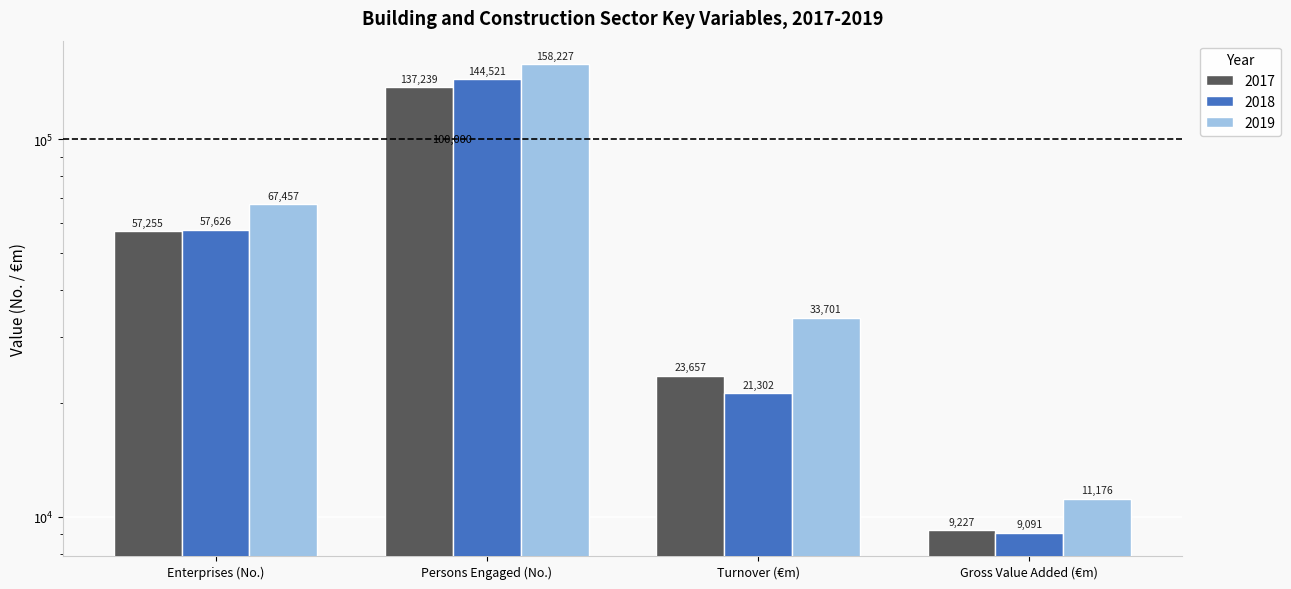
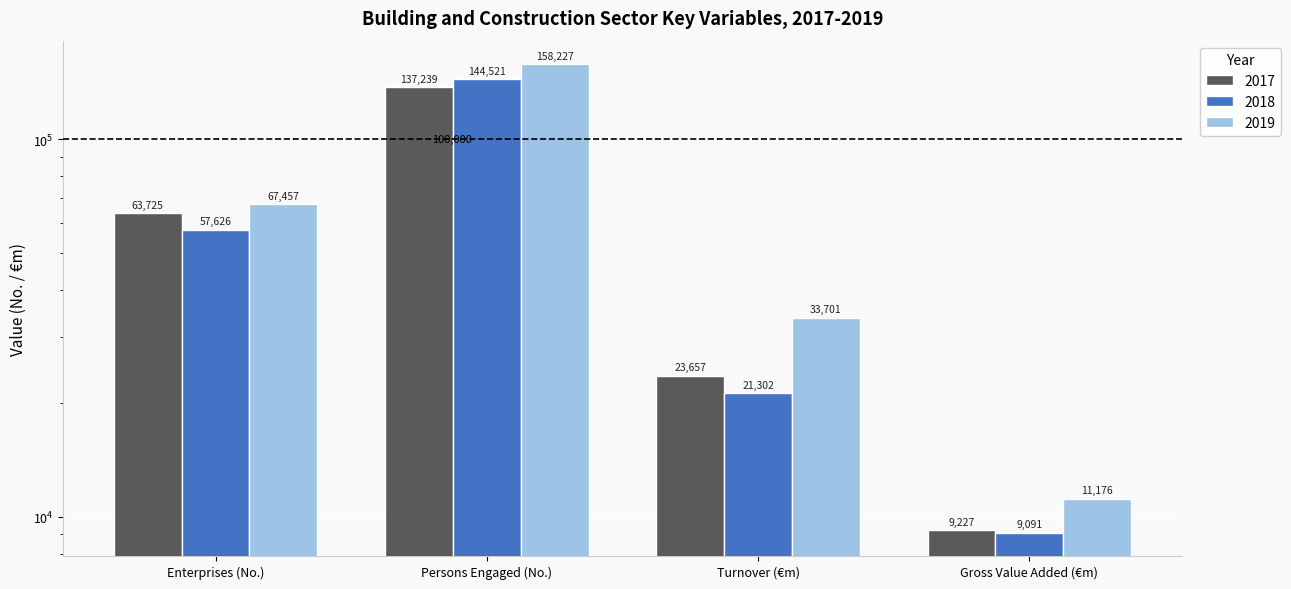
  {
    "2017": {
-     "Enterprises (No.)": "57,255",
+     "Enterprises (No.)": "63,725",
      "Persons Engaged (No.)": "137,239",
      "Turnover (€m)": "23,657",
      "Gross Value Added (€m)": "9,227"
    },
    "2018": {
      "Enterprises (No.)": "57,626",
      "Persons Engaged (No.)": "144,521",
      "Turnover (€m)": "21,302",
      "Gross Value Added (€m)": "9,091"
    },
    "2019": {
      "Enterprises (No.)": "67,457",
      "Persons Engaged (No.)": "158,227",
      "Turnover (€m)": "33,701",
      "Gross Value Added (€m)": "11,176"
    }
  }
